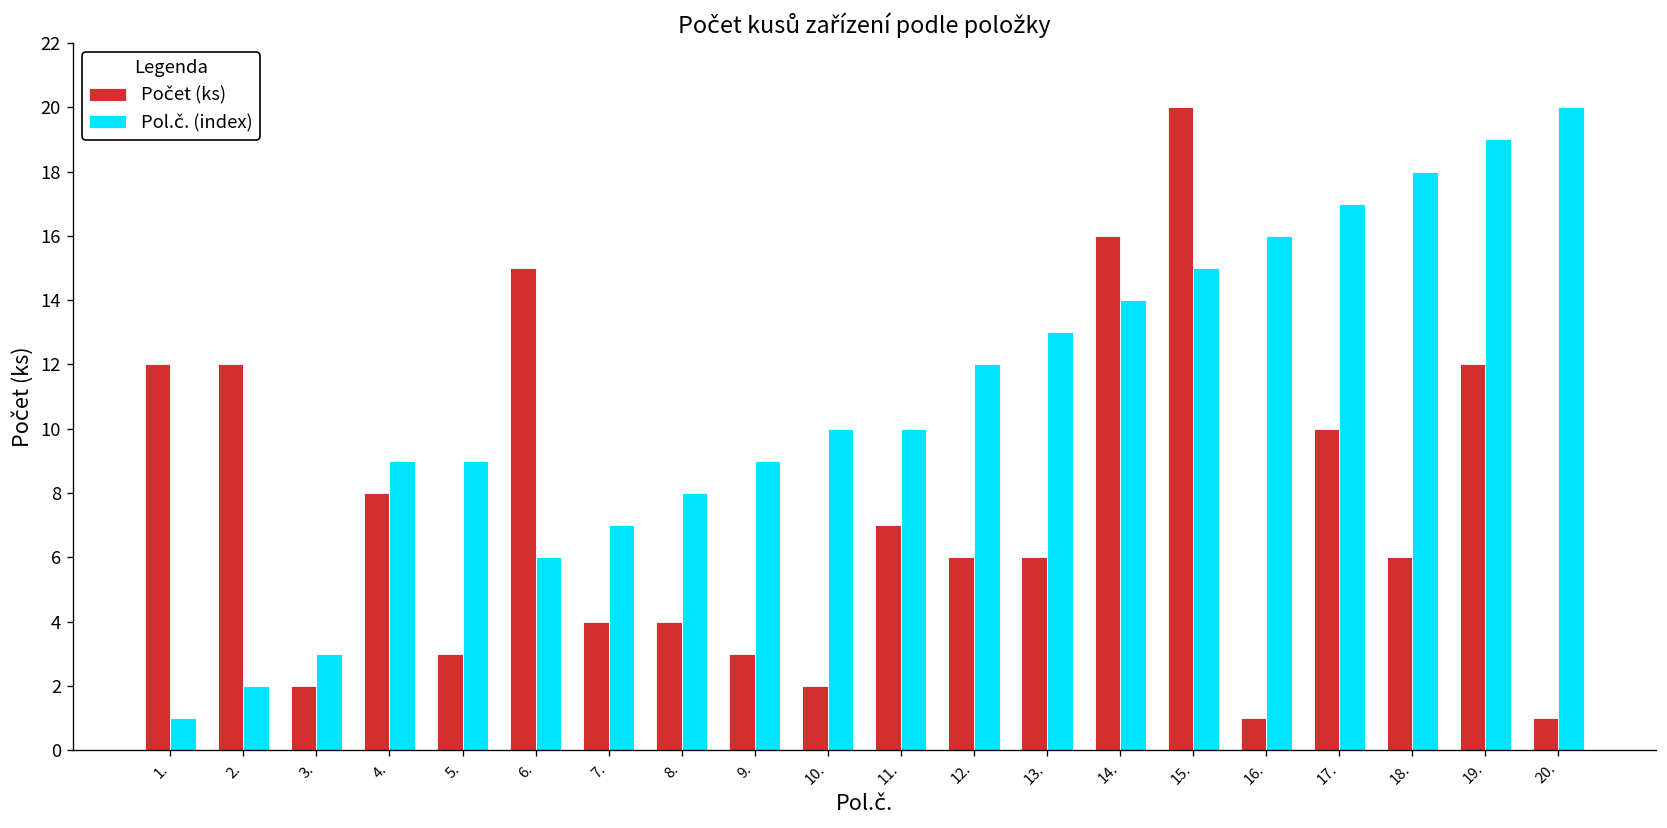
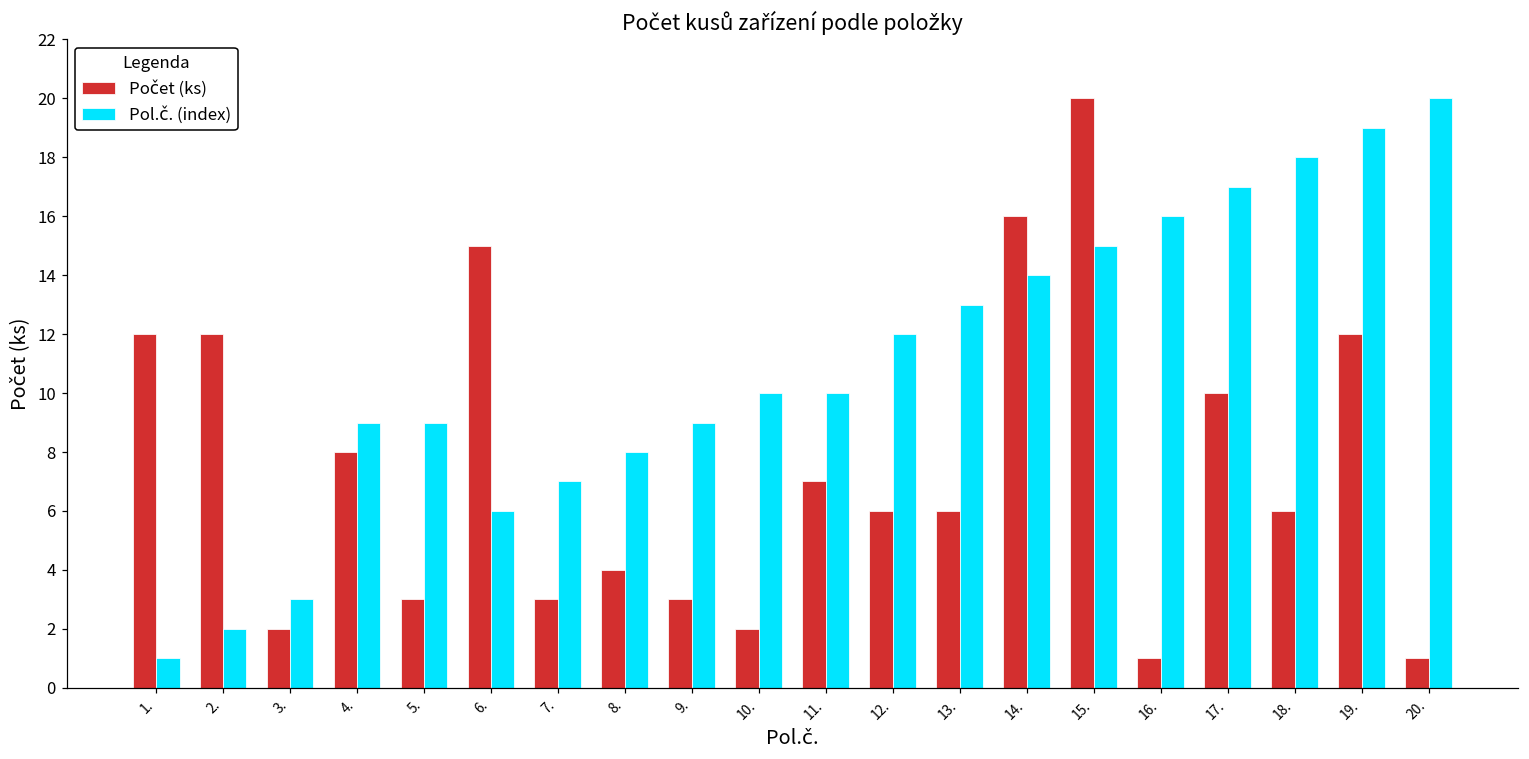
  {
    "Počet (ks)": {
      "1.": 12,
      "2.": 12,
      "3.": 2,
      "4.": 8,
      "5.": 3,
      "6.": 15,
-     "7.": 4,
+     "7.": 3,
      "8.": 4,
      "9.": 3,
      "10.": 2,
      "11.": 7,
      "12.": 6,
      "13.": 6,
      "14.": 16,
      "15.": 20,
      "16.": 1,
      "17.": 10,
      "18.": 6,
      "19.": 12,
      "20.": 1
    },
    "Pol.č. (index)": {
      "1.": 1,
      "2.": 2,
      "3.": 3,
      "4.": 9,
      "5.": 9,
      "6.": 6,
      "7.": 7,
      "8.": 8,
      "9.": 9,
      "10.": 10,
      "11.": 10,
      "12.": 12,
      "13.": 13,
      "14.": 14,
      "15.": 15,
      "16.": 16,
      "17.": 17,
      "18.": 18,
      "19.": 19,
      "20.": 20
    }
  }
